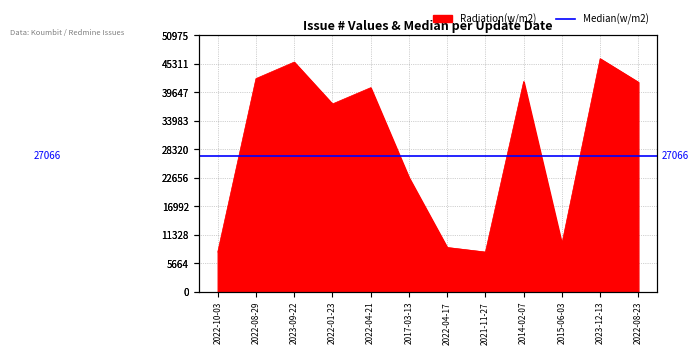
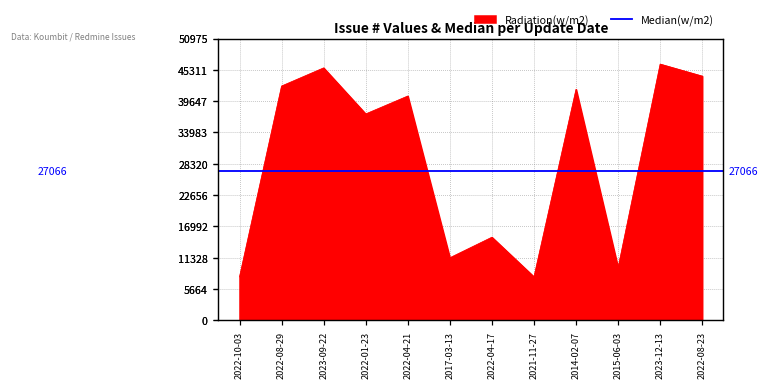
  {
    "2022-10-03": 8000,
    "2022-08-29": 42000,
    "2023-09-22": 46000,
    "2022-01-23": 37000,
    "2022-04-21": 41000,
-   "2017-03-13": 23000,
-   "2022-04-17": 9000,
+   "2017-03-13": 11000,
+   "2022-04-17": 15000,
    "2021-11-27": 8000,
    "2014-02-07": 42000,
    "2015-06-03": 10000,
    "2023-12-13": 46000,
-   "2022-08-23": 42000
+   "2022-08-23": 44000
  }
